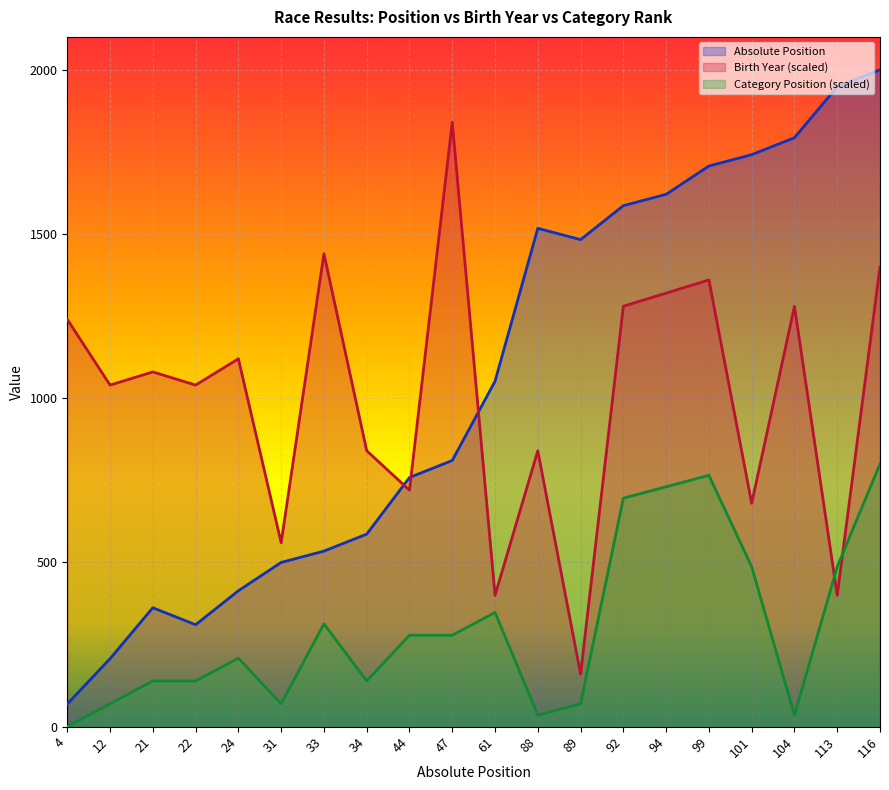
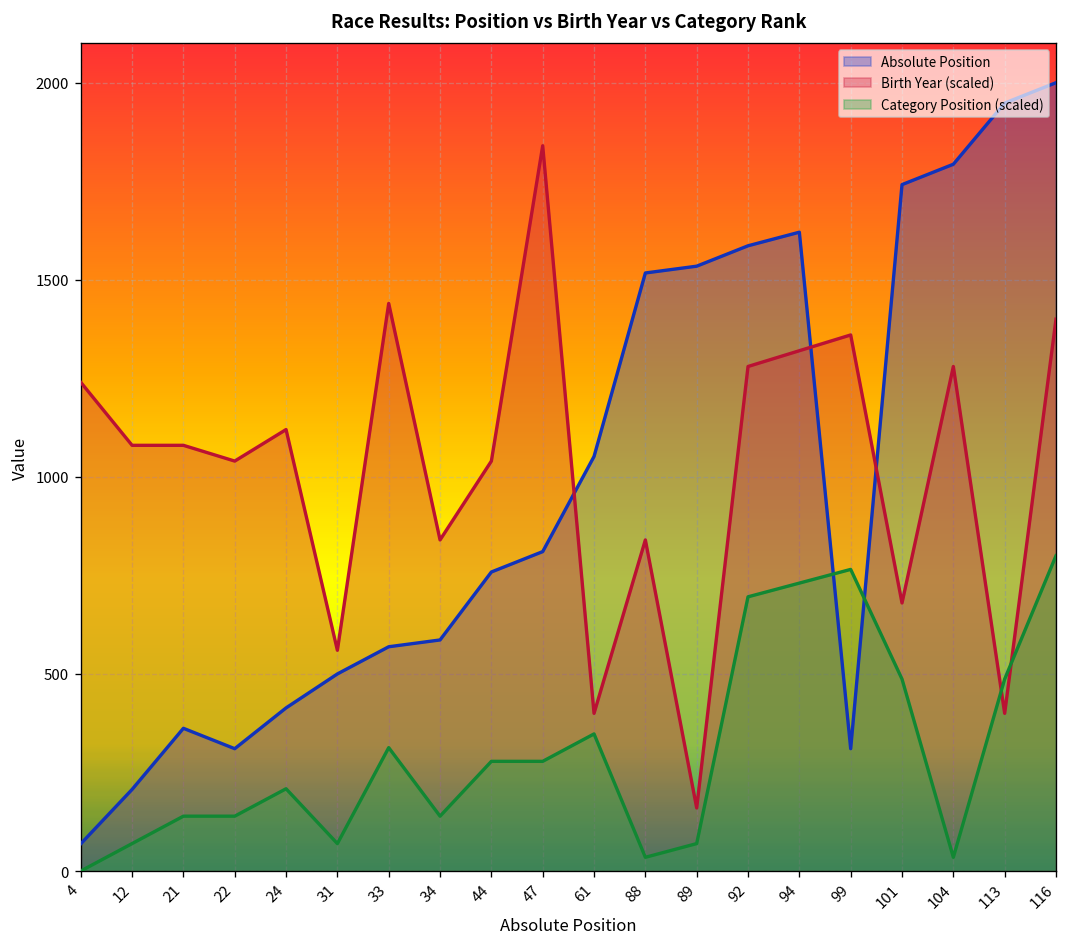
  {
    "Absolute Position": {
      "4": 70,
      "12": 210,
      "21": 360,
      "22": 310,
      "24": 410,
      "31": 500,
-     "33": 530,
+     "33": 570,
      "34": 590,
      "44": 760,
      "47": 810,
      "61": 1050,
      "88": 1520,
-     "89": 1480,
+     "89": 1530,
      "92": 1590,
      "94": 1620,
-     "99": 1710,
+     "99": 310,
      "101": 1740,
      "104": 1790,
      "116": 2000
    },
    "Birth Year (scaled)": {
      "4": 1240,
-     "12": 1040,
+     "12": 1080,
      "21": 1080,
      "22": 1040,
      "24": 1120,
      "31": 560,
      "33": 1440,
      "34": 840,
-     "44": 720,
+     "44": 1040,
      "47": 1840,
      "61": 400,
      "88": 840,
      "89": 160,
      "92": 1280,
      "94": 1320,
      "99": 1360,
      "101": 680,
      "104": 1280,
      "113": 400,
      "116": 1400
    },
    "Category Position (scaled)": {
      "4": 0,
      "12": 70,
      "21": 140,
      "22": 140,
      "24": 210,
      "31": 70,
      "33": 310,
      "34": 140,
      "44": 280,
      "47": 280,
      "61": 350,
      "88": 30,
      "89": 70,
      "92": 700,
      "94": 730,
      "99": 770,
      "101": 490,
      "104": 30,
      "113": 490,
      "116": 800
    }
  }
